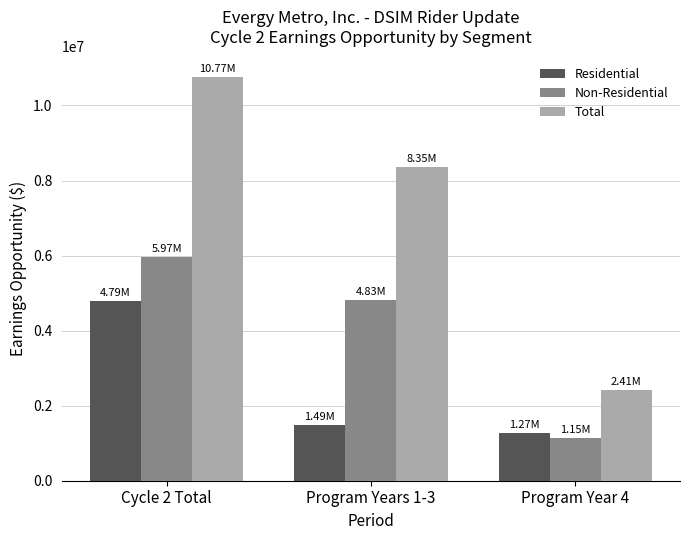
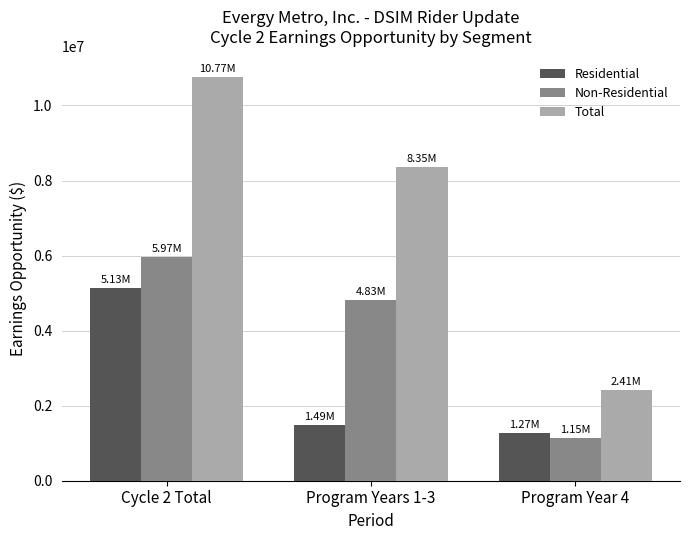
  {
    "Residential": {
-     "Cycle 2 Total": "4.79M",
+     "Cycle 2 Total": "5.13M",
      "Program Years 1-3": "1.49M",
      "Program Year 4": "1.27M"
    }
  }
